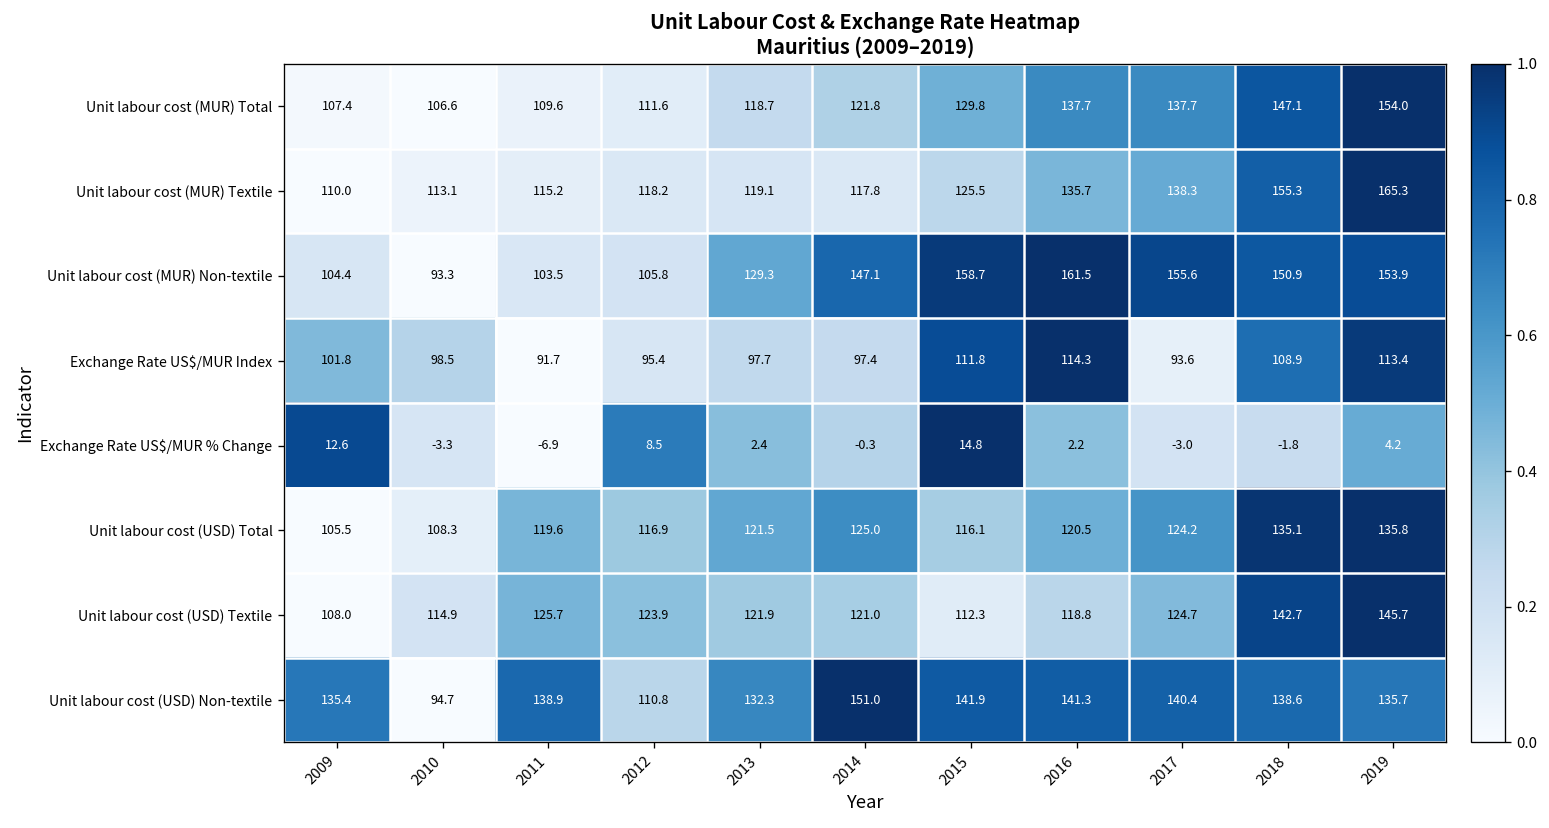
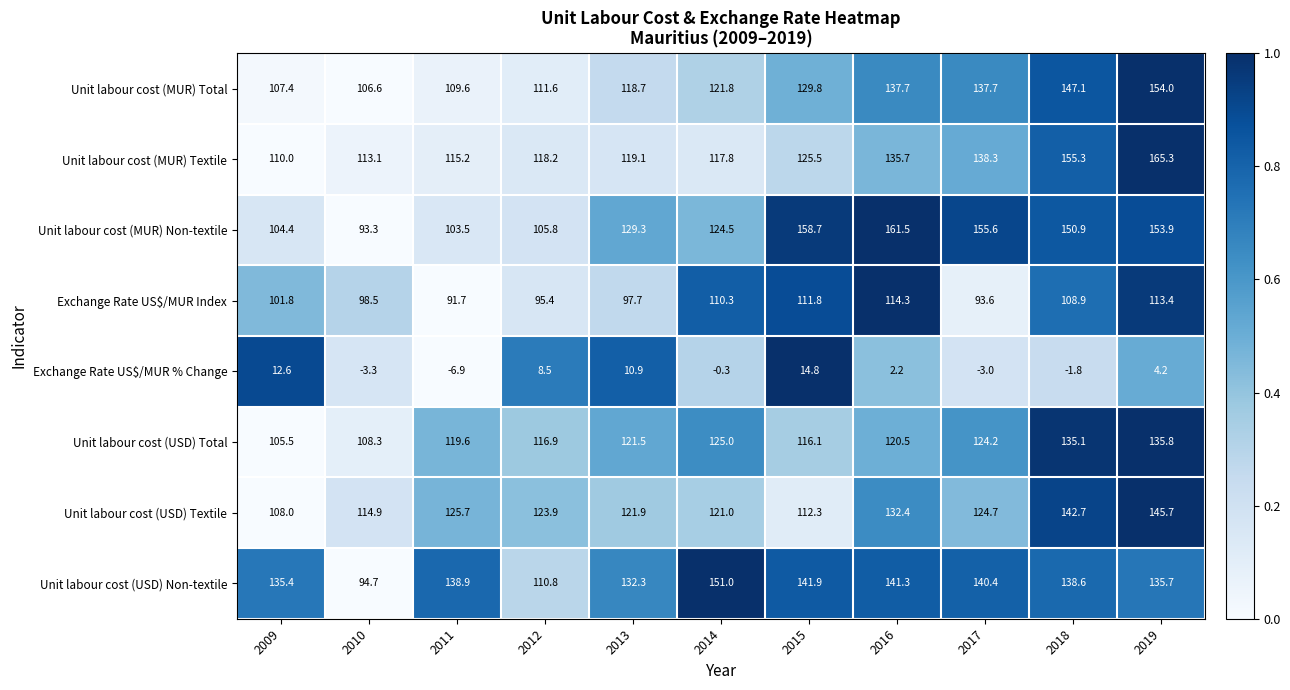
  {
    "Unit labour cost (MUR) Total": {
      "2009": 107.4,
      "2010": 106.6,
      "2011": 109.6,
      "2012": 111.6,
      "2013": 118.7,
      "2014": 121.8,
      "2015": 129.8,
      "2016": 137.7,
      "2017": 137.7,
      "2018": 147.1,
      "2019": 154.0
    },
    "Unit labour cost (MUR) Textile": {
      "2009": 110.0,
      "2010": 113.1,
      "2011": 115.2,
      "2012": 118.2,
      "2013": 119.1,
      "2014": 117.8,
      "2015": 125.5,
      "2016": 135.7,
      "2017": 138.3,
      "2018": 155.3,
      "2019": 165.3
    },
    "Unit labour cost (MUR) Non-textile": {
      "2009": 104.4,
      "2010": 93.3,
      "2011": 103.5,
      "2012": 105.8,
      "2013": 129.3,
-     "2014": 147.1,
+     "2014": 124.5,
      "2015": 158.7,
      "2016": 161.5,
      "2017": 155.6,
      "2018": 150.9,
      "2019": 153.9
    },
    "Exchange Rate US$/MUR Index": {
      "2009": 101.8,
      "2010": 98.5,
      "2011": 91.7,
      "2012": 95.4,
      "2013": 97.7,
-     "2014": 97.4,
+     "2014": 110.3,
      "2015": 111.8,
      "2016": 114.3,
      "2017": 93.6,
      "2018": 108.9,
      "2019": 113.4
    },
    "Exchange Rate US$/MUR % Change": {
      "2009": 12.6,
      "2010": -3.3,
      "2011": -6.9,
      "2012": 8.5,
-     "2013": 2.4,
+     "2013": 10.9,
      "2014": -0.3,
      "2015": 14.8,
      "2016": 2.2,
      "2017": -3.0,
      "2018": -1.8,
      "2019": 4.2
    },
    "Unit labour cost (USD) Total": {
      "2009": 105.5,
      "2010": 108.3,
      "2011": 119.6,
      "2012": 116.9,
      "2013": 121.5,
      "2014": 125.0,
      "2015": 116.1,
      "2016": 120.5,
      "2017": 124.2,
      "2018": 135.1,
      "2019": 135.8
    },
    "Unit labour cost (USD) Textile": {
      "2009": 108.0,
      "2010": 114.9,
      "2011": 125.7,
      "2012": 123.9,
      "2013": 121.9,
      "2014": 121.0,
      "2015": 112.3,
-     "2016": 118.8,
+     "2016": 132.4,
      "2017": 124.7,
      "2018": 142.7,
      "2019": 145.7
    },
    "Unit labour cost (USD) Non-textile": {
      "2009": 135.4,
      "2010": 94.7,
      "2011": 138.9,
      "2012": 110.8,
      "2013": 132.3,
      "2014": 151.0,
      "2015": 141.9,
      "2016": 141.3,
      "2017": 140.4,
      "2018": 138.6,
      "2019": 135.7
    }
  }
